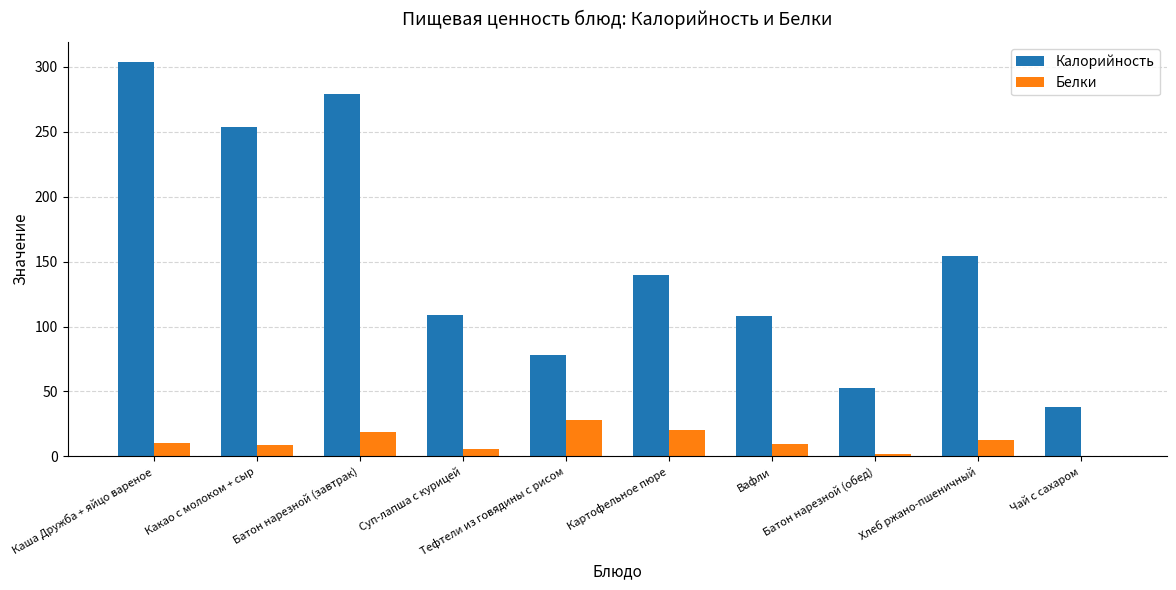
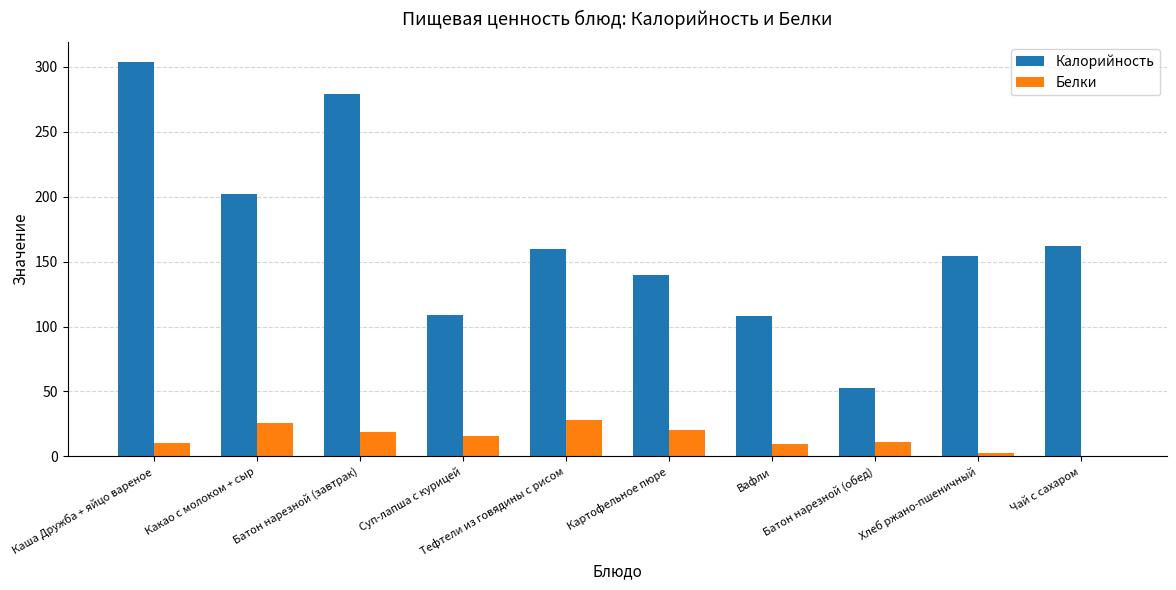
  {
    "Калорийность": {
      "Каша Дружба + яйцо вареное": 304,
-     "Какао с молоком + сыр": 254,
+     "Какао с молоком + сыр": 202,
      "Батон нарезной (завтрак)": 279,
      "Суп-лапша с курицей": 109,
-     "Тефтели из говядины с рисом": 78,
+     "Тефтели из говядины с рисом": 160,
      "Картофельное пюре": 140,
      "Вафли": 108,
      "Батон нарезной (обед)": 53,
      "Хлеб ржано-пшеничный": 154,
-     "Чай с сахаром": 38
+     "Чай с сахаром": 162
    },
    "Белки": {
      "Каша Дружба + яйцо вареное": 10,
-     "Какао с молоком + сыр": 9,
+     "Какао с молоком + сыр": 26,
      "Батон нарезной (завтрак)": 19,
-     "Суп-лапша с курицей": 6,
+     "Суп-лапша с курицей": 15,
      "Тефтели из говядины с рисом": 28,
      "Картофельное пюре": 20,
      "Вафли": 9,
-     "Батон нарезной (обед)": 2,
-     "Хлеб ржано-пшеничный": 13
+     "Батон нарезной (обед)": 11,
+     "Хлеб ржано-пшеничный": 3
    }
  }
